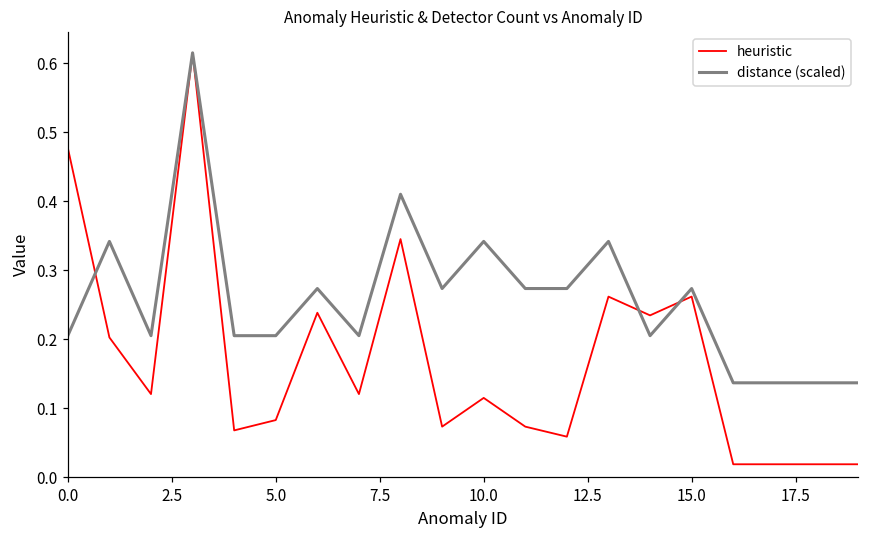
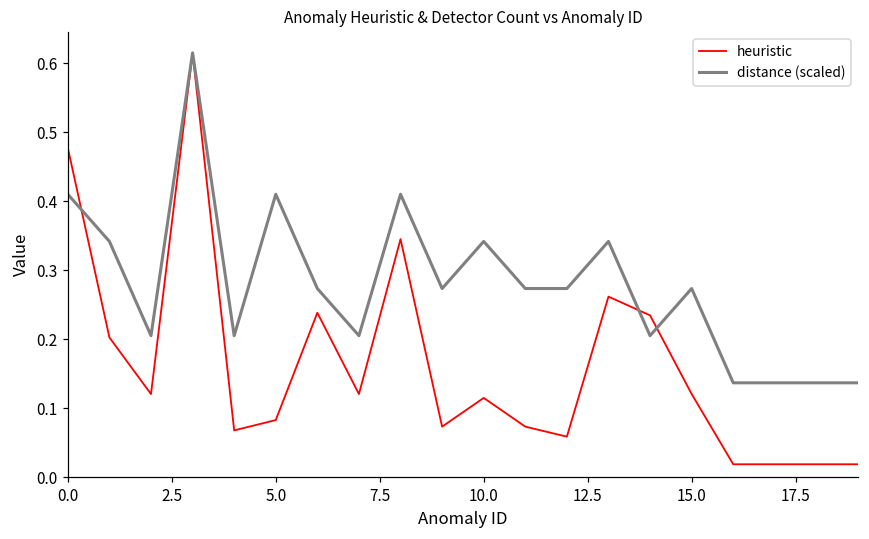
  {
    "heuristic": {
      "0.0": 0.48,
      "5.0": 0.08,
      "10.0": 0.11,
-     "15.0": 0.26
+     "15.0": 0.12
    },
    "distance (scaled)": {
-     "0.0": 0.20,
-     "5.0": 0.20,
+     "0.0": 0.41,
+     "5.0": 0.41,
      "10.0": 0.34,
      "15.0": 0.27
    }
  }
